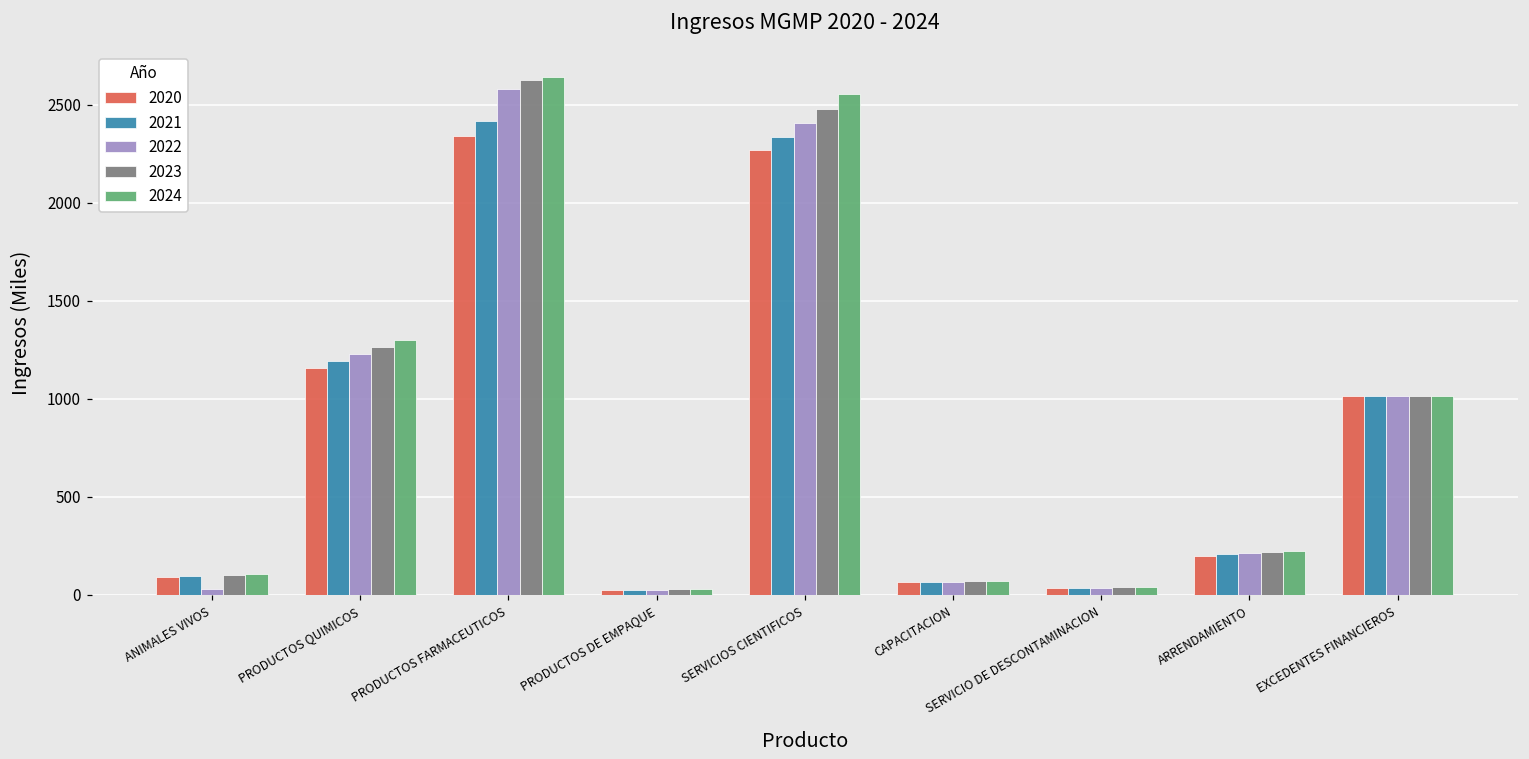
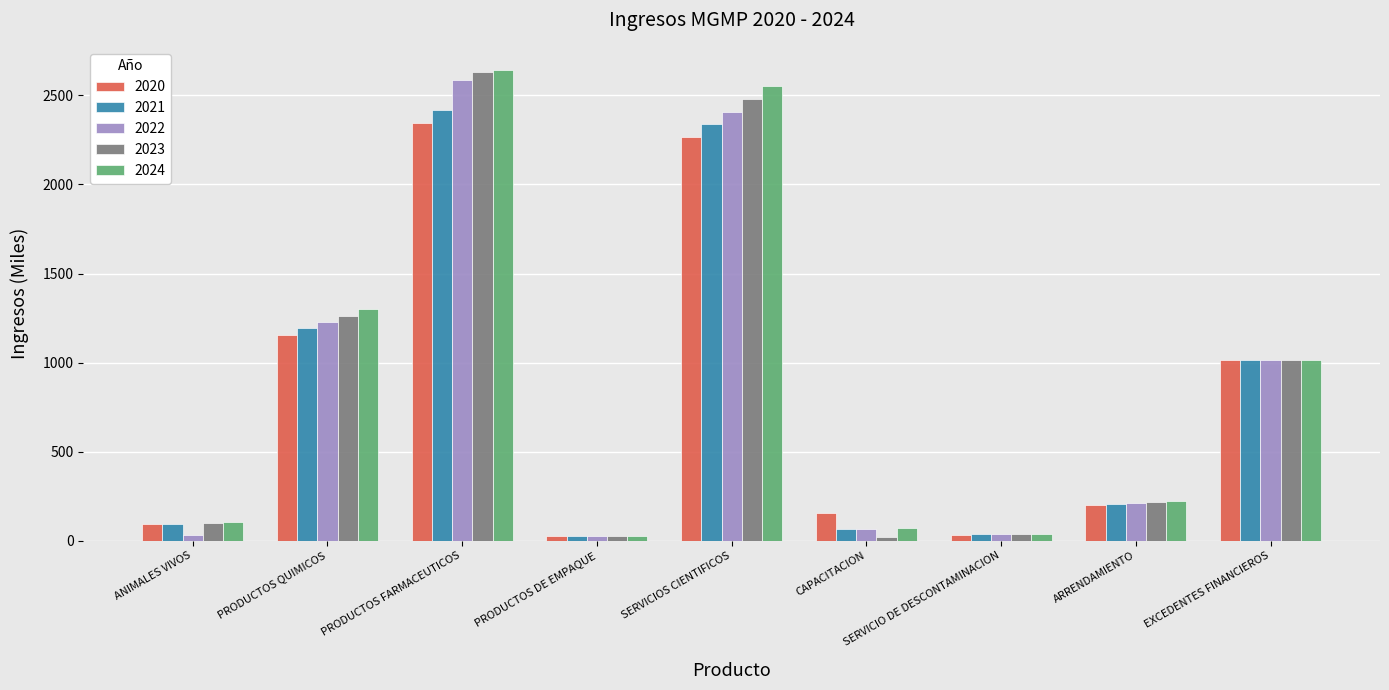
  {
    "2020": {
      "ANIMALES VIVOS": 90,
      "PRODUCTOS QUIMICOS": 1160,
      "PRODUCTOS FARMACEUTICOS": 2340,
      "PRODUCTOS DE EMPAQUE": 20,
      "SERVICIOS CIENTIFICOS": 2270,
-     "CAPACITACION": 60,
+     "CAPACITACION": 160,
      "SERVICIO DE DESCONTAMINACION": 30,
      "ARRENDAMIENTO": 200,
      "EXCEDENTES FINANCIEROS": 1020
    },
    "2021": {
      "ANIMALES VIVOS": 100,
      "PRODUCTOS QUIMICOS": 1190,
      "PRODUCTOS FARMACEUTICOS": 2420,
      "PRODUCTOS DE EMPAQUE": 30,
      "SERVICIOS CIENTIFICOS": 2340,
      "CAPACITACION": 70,
      "SERVICIO DE DESCONTAMINACION": 40,
      "ARRENDAMIENTO": 210,
      "EXCEDENTES FINANCIEROS": 1020
    },
    "2022": {
      "ANIMALES VIVOS": 30,
      "PRODUCTOS QUIMICOS": 1230,
      "PRODUCTOS FARMACEUTICOS": 2580,
      "PRODUCTOS DE EMPAQUE": 30,
      "SERVICIOS CIENTIFICOS": 2410,
      "CAPACITACION": 70,
      "SERVICIO DE DESCONTAMINACION": 40,
      "ARRENDAMIENTO": 210,
      "EXCEDENTES FINANCIEROS": 1020
    },
    "2023": {
      "ANIMALES VIVOS": 100,
      "PRODUCTOS QUIMICOS": 1260,
      "PRODUCTOS FARMACEUTICOS": 2630,
      "PRODUCTOS DE EMPAQUE": 30,
      "SERVICIOS CIENTIFICOS": 2480,
-     "CAPACITACION": 70,
+     "CAPACITACION": 20,
      "SERVICIO DE DESCONTAMINACION": 40,
      "ARRENDAMIENTO": 220,
      "EXCEDENTES FINANCIEROS": 1020
    },
    "2024": {
      "ANIMALES VIVOS": 100,
      "PRODUCTOS QUIMICOS": 1300,
      "PRODUCTOS FARMACEUTICOS": 2640,
      "PRODUCTOS DE EMPAQUE": 30,
      "SERVICIOS CIENTIFICOS": 2560,
      "CAPACITACION": 70,
      "SERVICIO DE DESCONTAMINACION": 40,
      "ARRENDAMIENTO": 220,
      "EXCEDENTES FINANCIEROS": 1020
    }
  }
